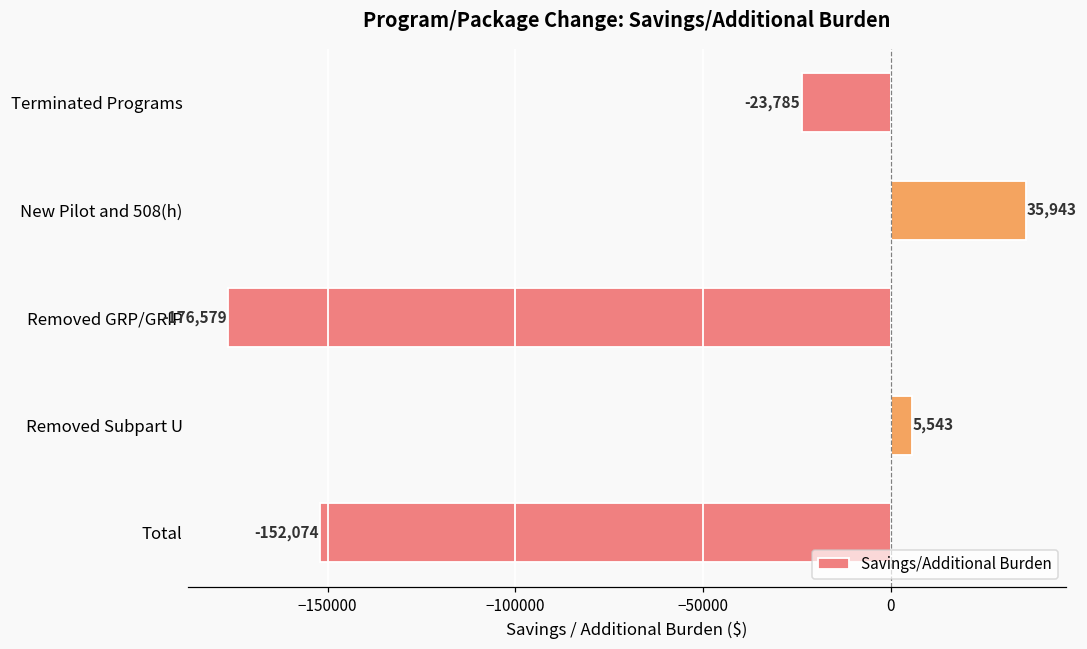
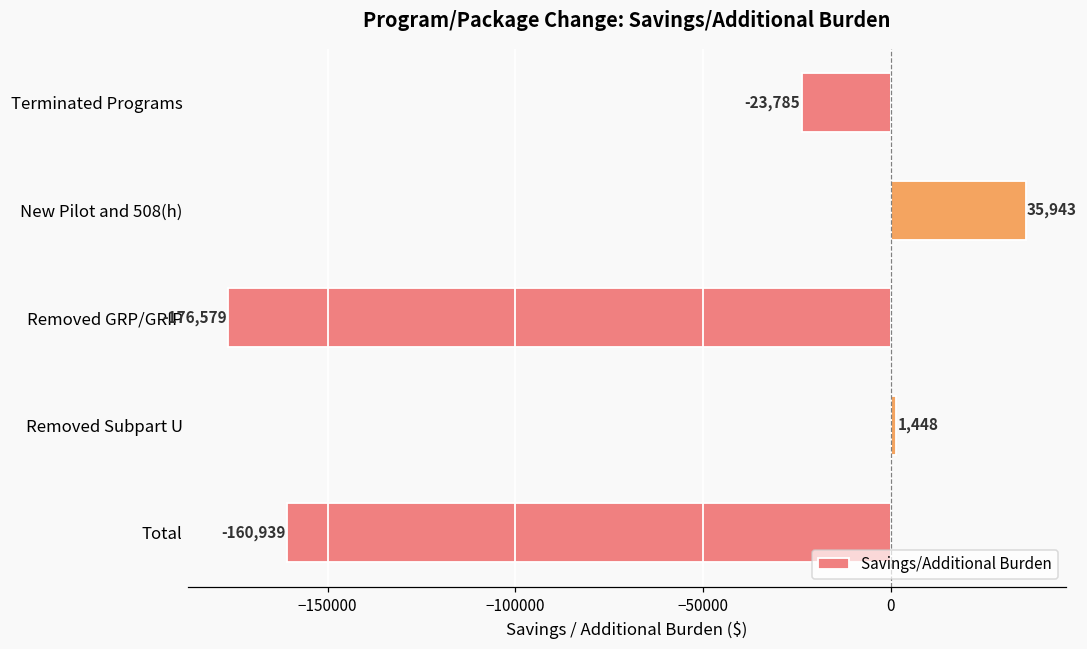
  {
    "Terminated Programs": "-23,785",
    "New Pilot and 508(h)": "35,943",
    "Removed GRP/GRIP": "-176,579",
-   "Removed Subpart U": "5,543",
-   "Total": "-152,074"
+   "Removed Subpart U": "1,448",
+   "Total": "-160,939"
  }
